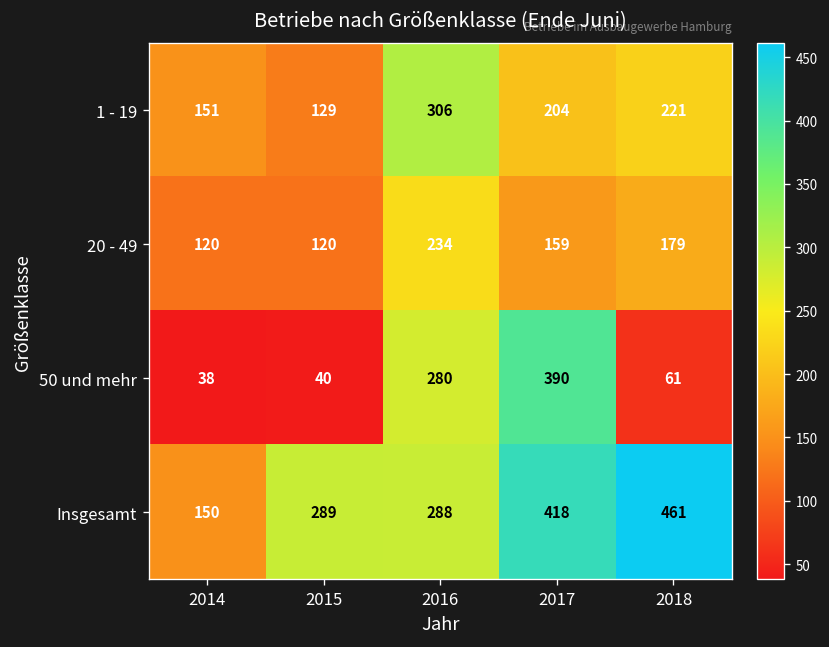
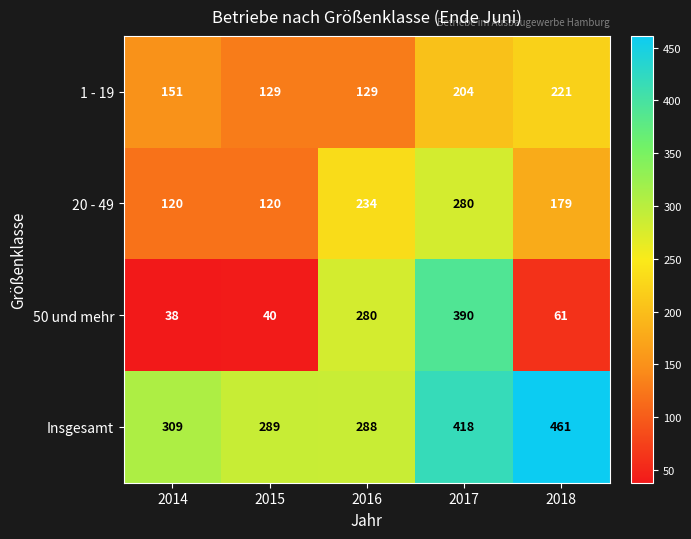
  {
    "1 - 19": {
      "2014": 151,
      "2015": 129,
-     "2016": 306,
+     "2016": 129,
      "2017": 204,
      "2018": 221
    },
    "20 - 49": {
      "2014": 120,
      "2015": 120,
      "2016": 234,
-     "2017": 159,
+     "2017": 280,
      "2018": 179
    },
    "50 und mehr": {
      "2014": 38,
      "2015": 40,
      "2016": 280,
      "2017": 390,
      "2018": 61
    },
    "Insgesamt": {
-     "2014": 150,
+     "2014": 309,
      "2015": 289,
      "2016": 288,
      "2017": 418,
      "2018": 461
    }
  }
